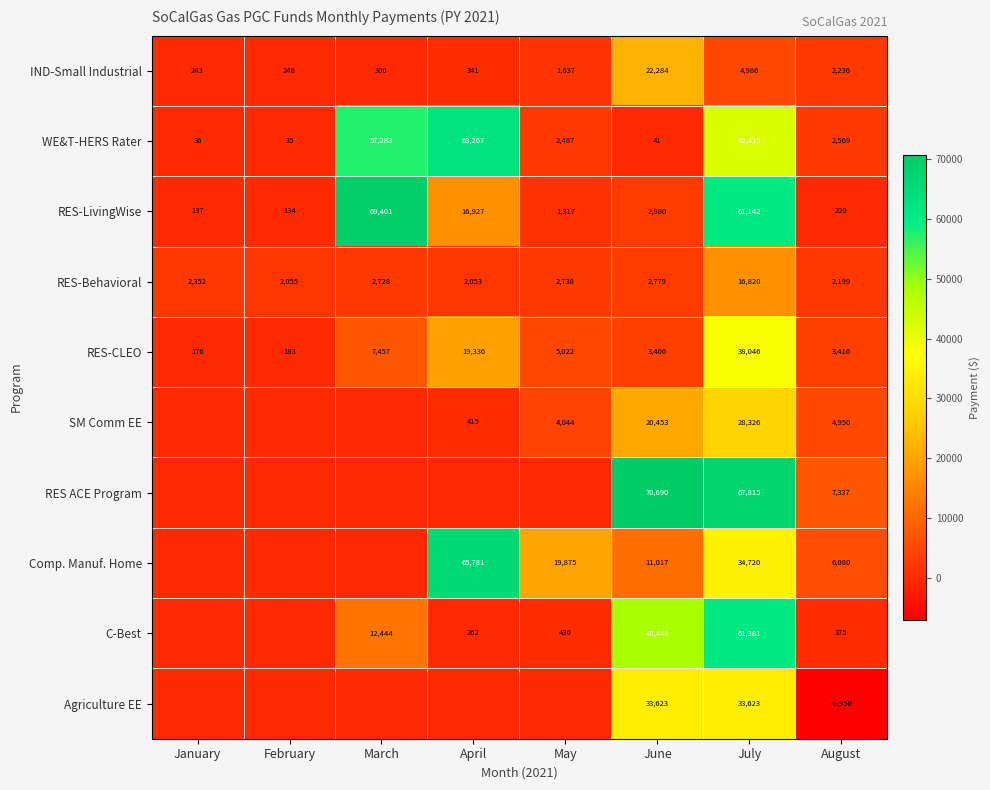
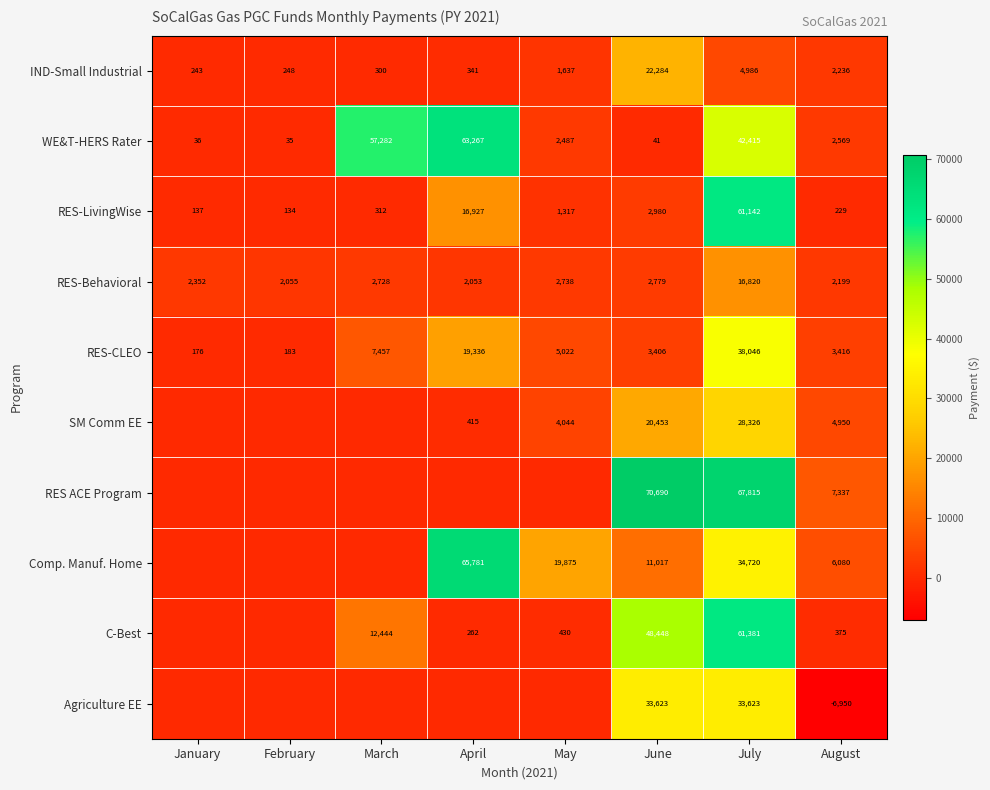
  {
    "IND-Small Industrial": {
      "January": "243",
      "February": "248",
      "March": "300",
      "April": "341",
      "May": "1,637",
      "June": "22,284",
      "July": "4,986",
      "August": "2,236"
    },
    "WE&T-HERS Rater": {
      "January": "36",
      "February": "35",
      "March": "57,282",
      "April": "63,267",
      "May": "2,487",
      "June": "41",
      "July": "42,415",
      "August": "2,569"
    },
    "RES-LivingWise": {
      "January": "137",
      "February": "134",
-     "March": "69,401",
+     "March": "312",
      "April": "16,927",
      "May": "1,317",
      "June": "2,980",
      "July": "61,142",
      "August": "229"
    },
    "RES-Behavioral": {
      "January": "2,352",
      "February": "2,055",
      "March": "2,728",
      "April": "2,053",
      "May": "2,738",
      "June": "2,779",
      "July": "16,820",
      "August": "2,199"
    },
    "RES-CLEO": {
      "January": "176",
      "February": "183",
      "March": "7,457",
      "April": "19,336",
      "May": "5,022",
      "June": "3,406",
      "July": "38,046",
      "August": "3,416"
    },
    "SM Comm EE": {
      "April": "415",
      "May": "4,044",
      "June": "20,453",
      "July": "28,326",
      "August": "4,950"
    },
    "RES ACE Program": {
      "June": "70,690",
      "July": "67,815",
      "August": "7,337"
    },
    "Comp. Manuf. Home": {
      "April": "65,781",
      "May": "19,875",
      "June": "11,017",
      "July": "34,720",
      "August": "6,080"
    },
    "C-Best": {
      "March": "12,444",
      "April": "262",
      "May": "430",
      "June": "48,448",
      "July": "61,381",
      "August": "375"
    },
    "Agriculture EE": {
      "June": "33,623",
      "July": "33,623",
      "August": "-6,950"
    }
  }
